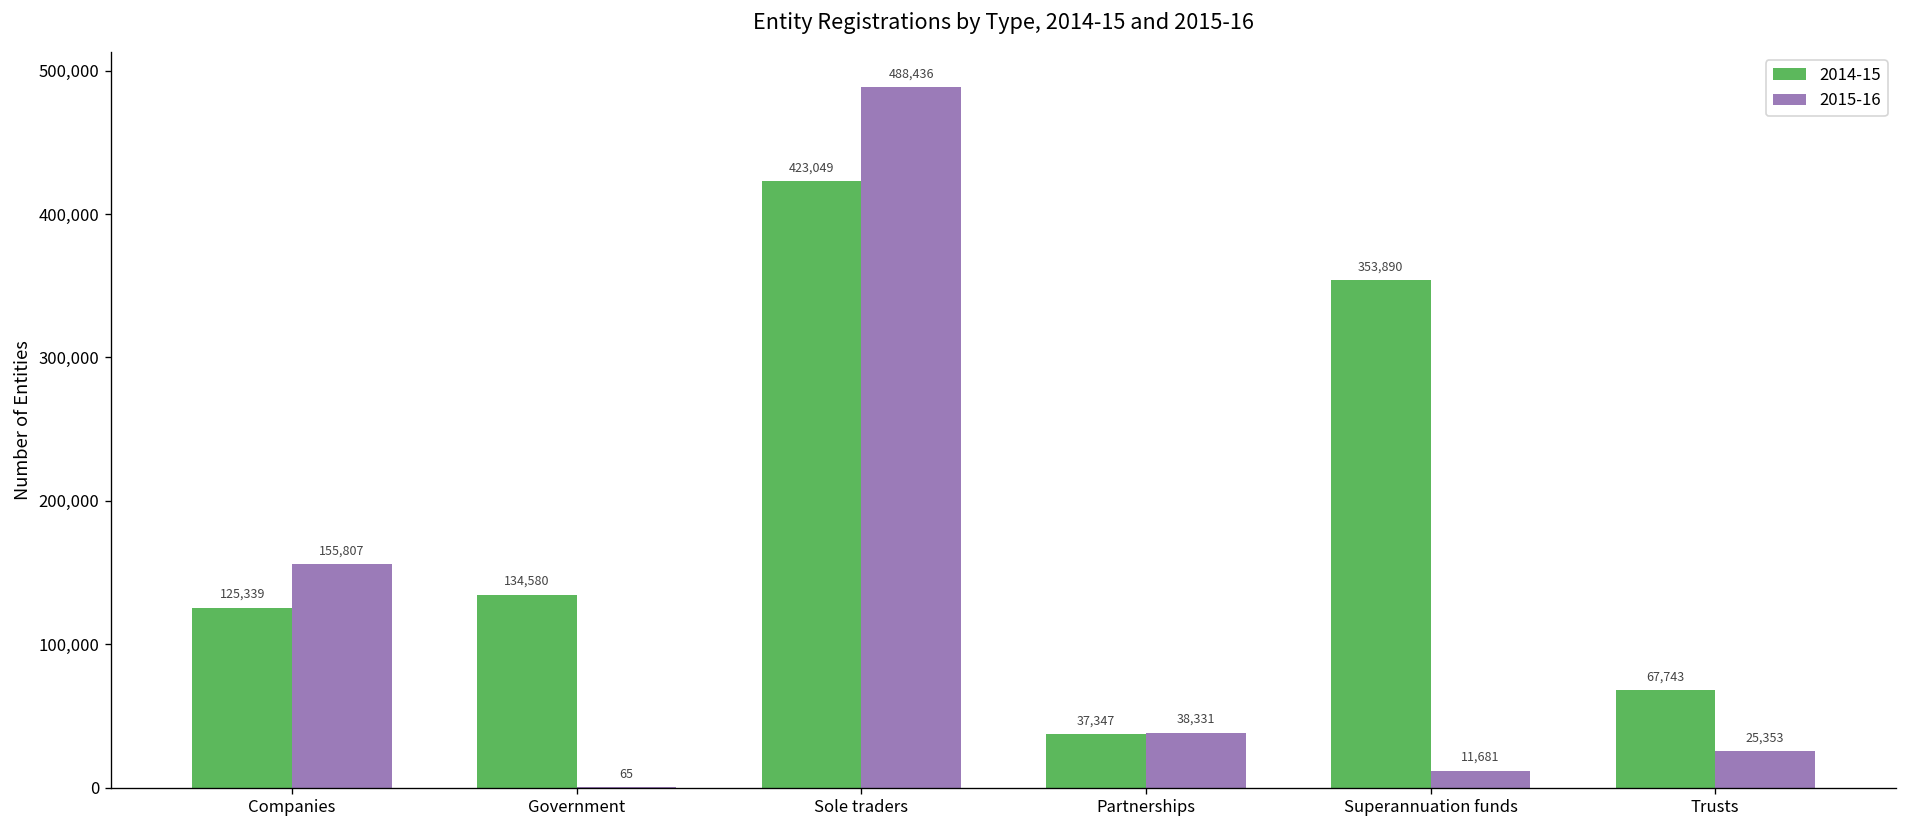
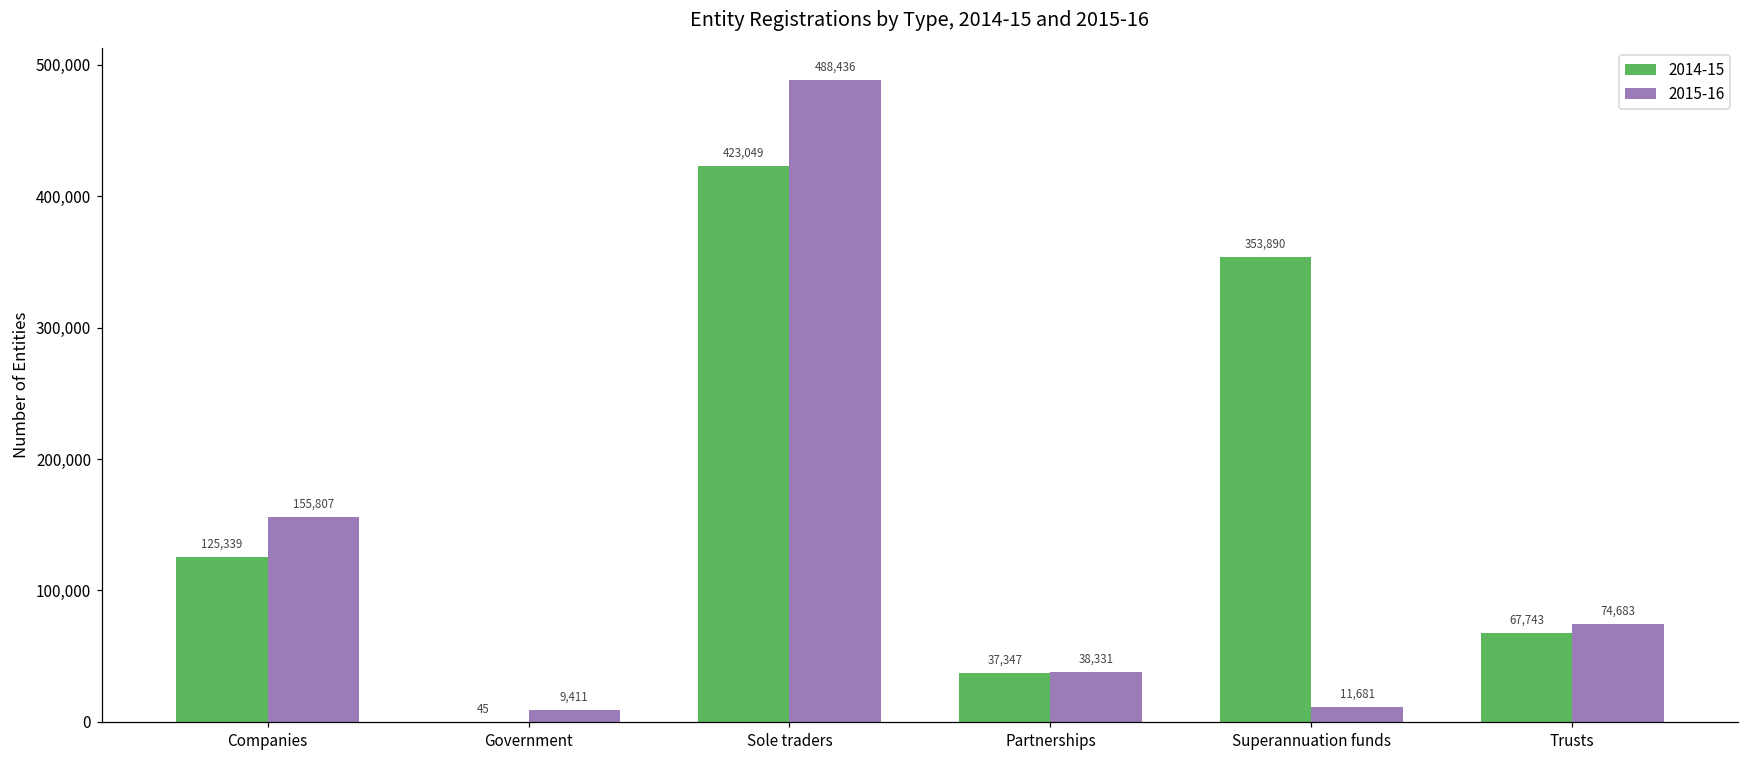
  {
    "2014-15": {
      "Companies": "125,339",
-     "Government": "134,580",
+     "Government": "45",
      "Sole traders": "423,049",
      "Partnerships": "37,347",
      "Superannuation funds": "353,890",
      "Trusts": "67,743"
    },
    "2015-16": {
      "Companies": "155,807",
-     "Government": "65",
+     "Government": "9,411",
      "Sole traders": "488,436",
      "Partnerships": "38,331",
      "Superannuation funds": "11,681",
-     "Trusts": "25,353"
+     "Trusts": "74,683"
    }
  }
